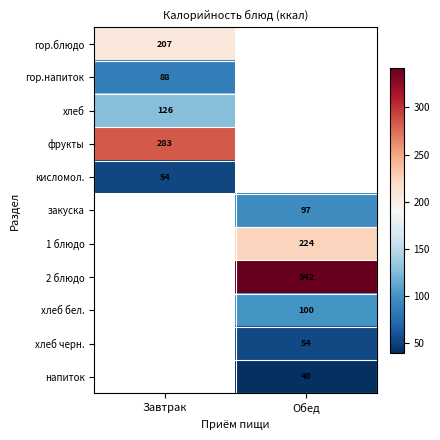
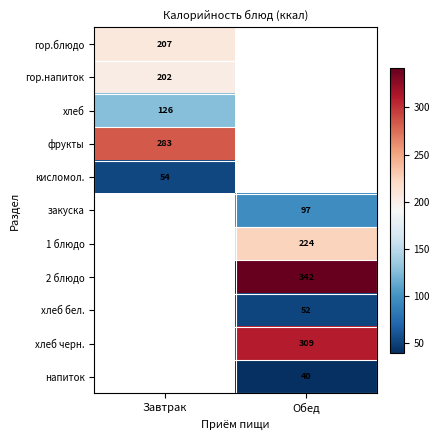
  {
    "гор.блюдо": {
      "Завтрак": 207
    },
    "гор.напиток": {
-     "Завтрак": 88
+     "Завтрак": 202
    },
    "хлеб": {
      "Завтрак": 126
    },
    "фрукты": {
      "Завтрак": 283
    },
    "кисломол.": {
      "Завтрак": 54
    },
    "закуска": {
      "Обед": 97
    },
    "1 блюдо": {
      "Обед": 224
    },
    "2 блюдо": {
      "Обед": 342
    },
    "хлеб бел.": {
-     "Обед": 100
+     "Обед": 52
    },
    "хлеб черн.": {
-     "Обед": 54
+     "Обед": 309
    },
    "напиток": {
      "Обед": 40
    }
  }
